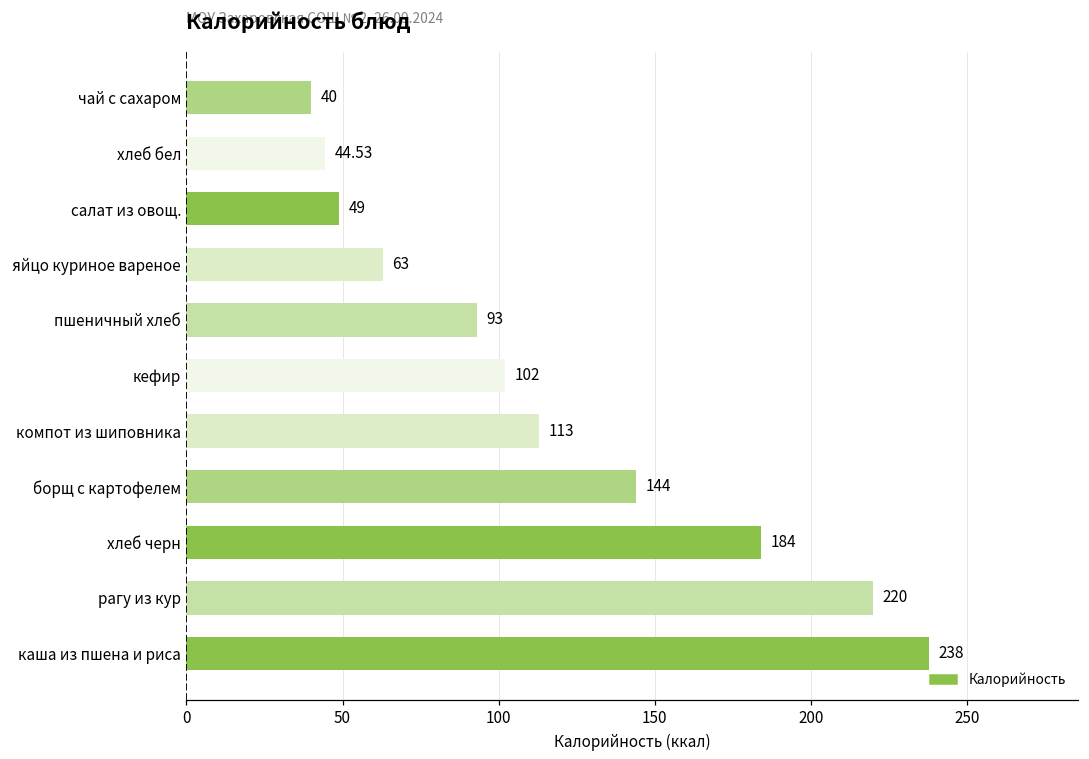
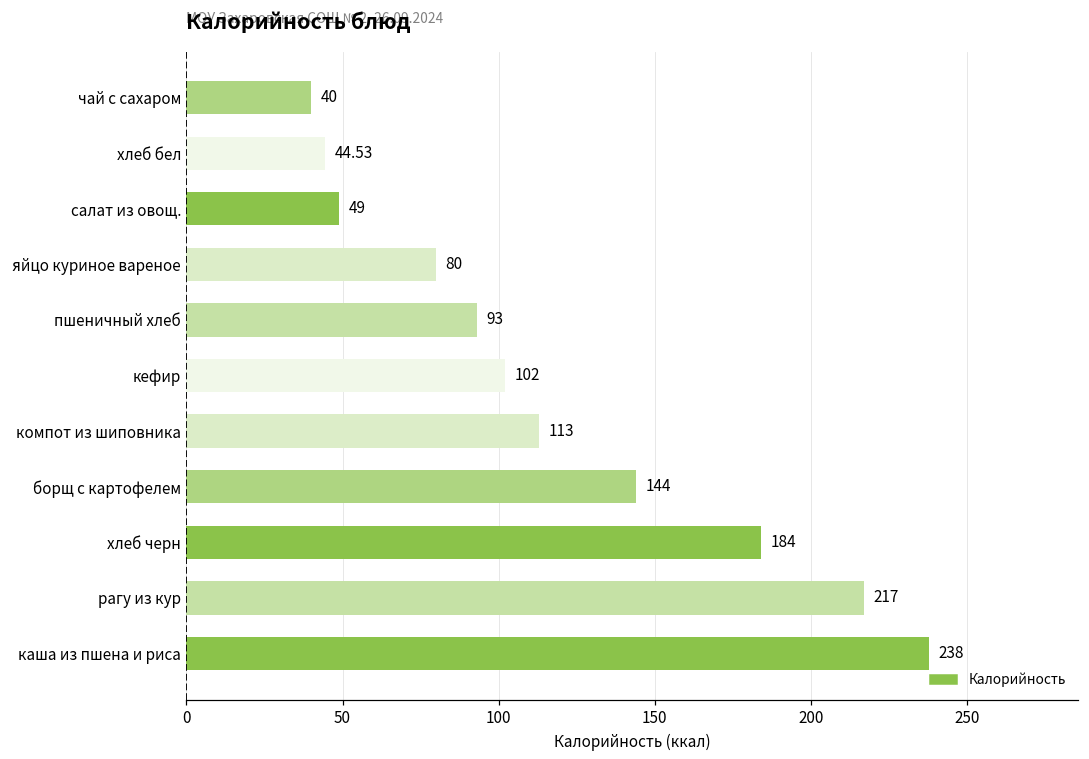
  {
    "чай с сахаром": 40,
    "хлеб бел": 44.53,
    "салат из овощ.": 49,
-   "яйцо куриное вареное": 63,
+   "яйцо куриное вареное": 80,
    "пшеничный хлеб": 93,
    "кефир": 102,
    "компот из шиповника": 113,
    "борщ с картофелем": 144,
    "хлеб черн": 184,
-   "рагу из кур": 220,
+   "рагу из кур": 217,
    "каша из пшена и риса": 238
  }
